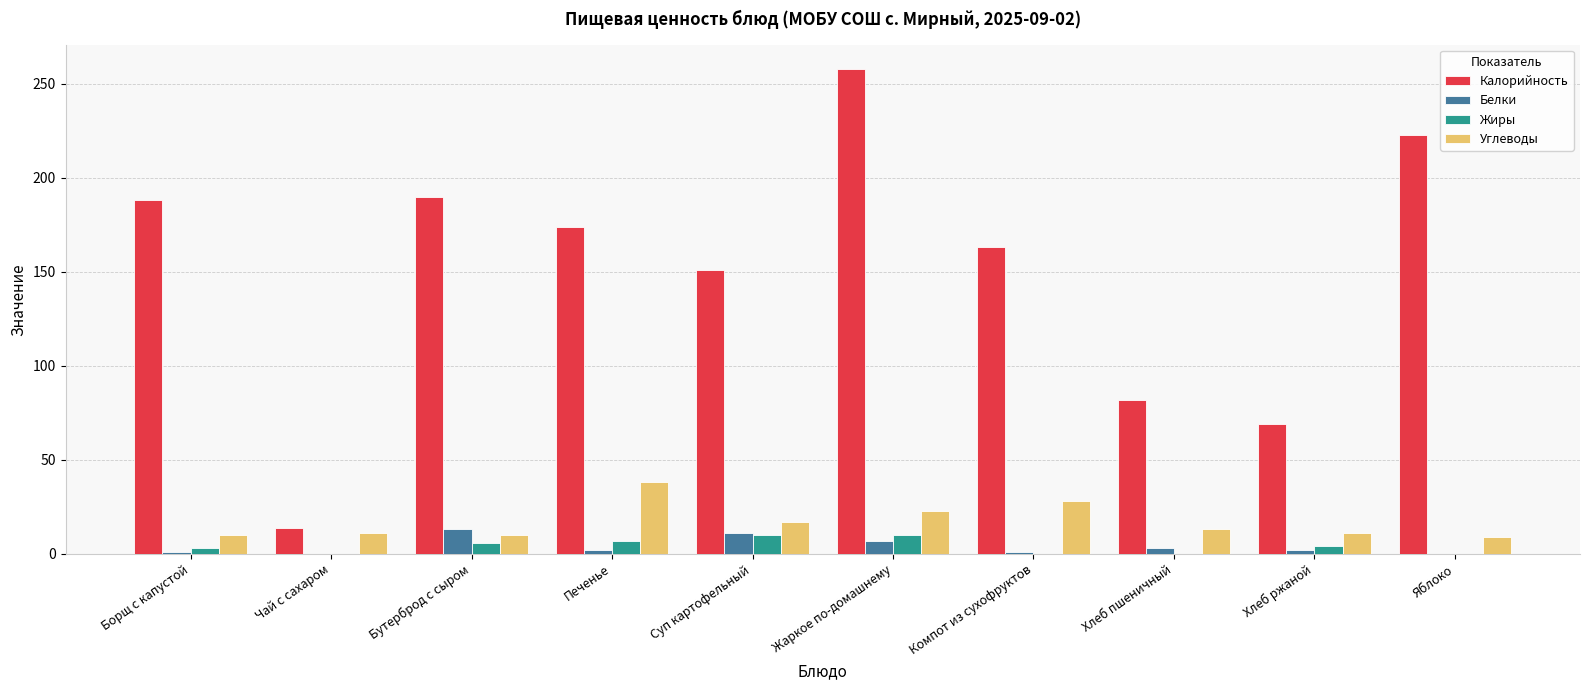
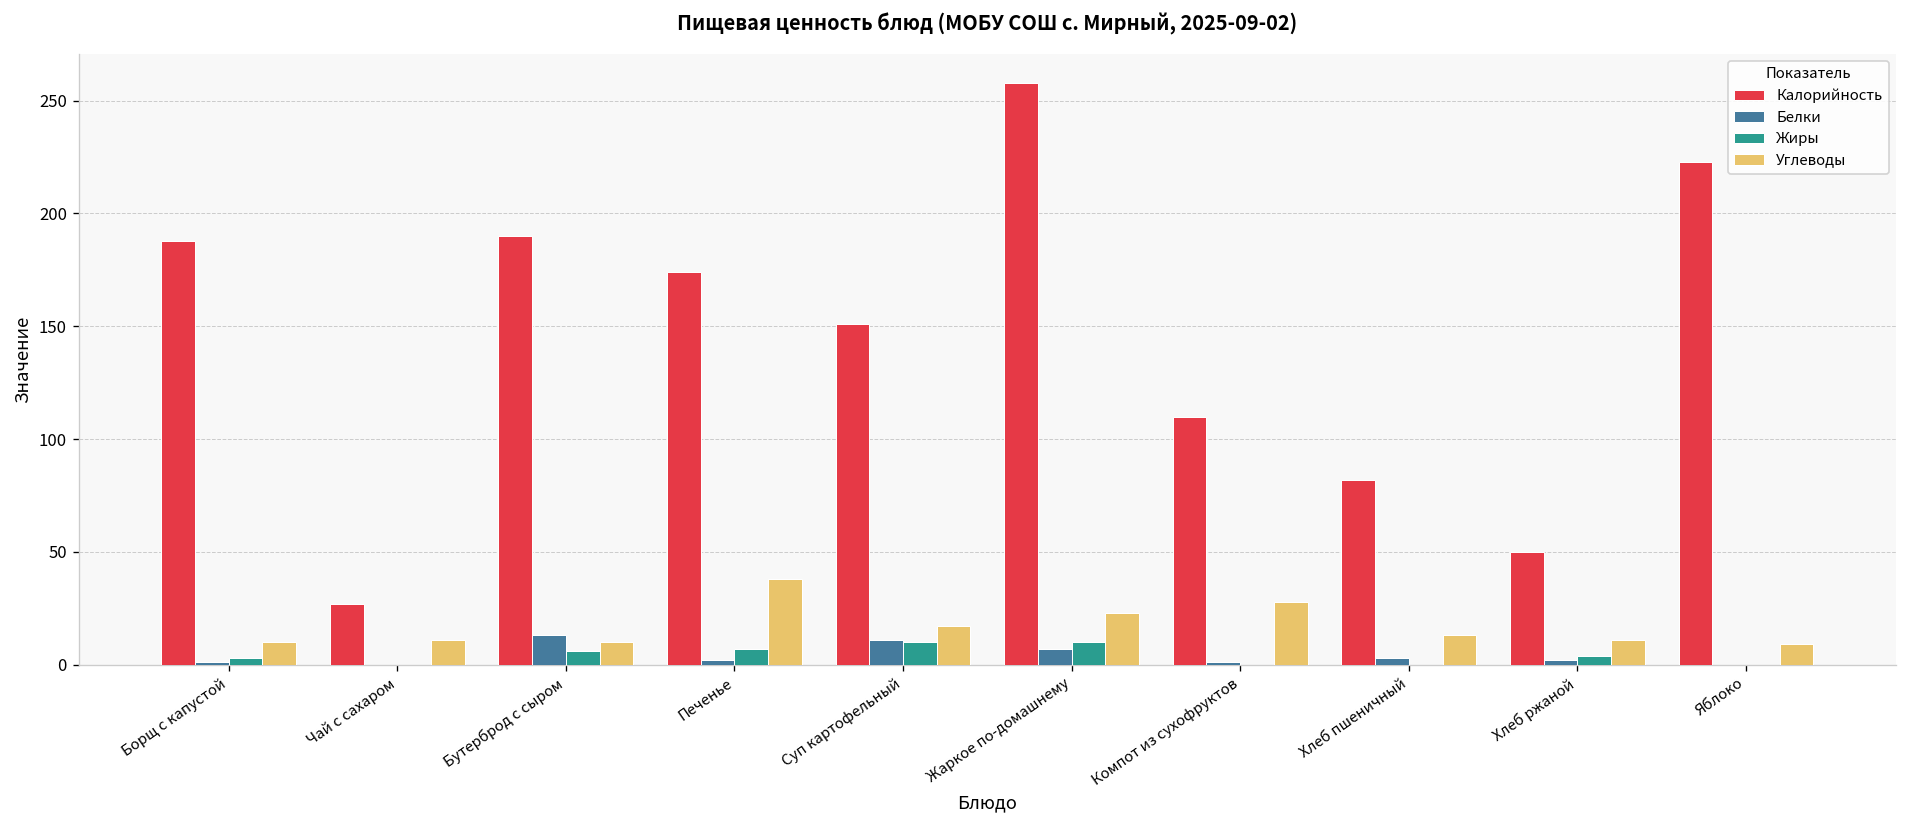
  {
    "Калорийность": {
      "Борщ с капустой": 188,
-     "Чай с сахаром": 14,
+     "Чай с сахаром": 27,
      "Бутерброд с сыром": 190,
      "Печенье": 174,
      "Суп картофельный": 151,
      "Жаркое по-домашнему": 258,
-     "Компот из сухофруктов": 163,
+     "Компот из сухофруктов": 110,
      "Хлеб пшеничный": 82,
-     "Хлеб ржаной": 69,
+     "Хлеб ржаной": 50,
      "Яблоко": 223
    },
    "Углеводы": {
      "Борщ с капустой": 10,
      "Чай с сахаром": 11,
      "Бутерброд с сыром": 10,
      "Печенье": 38,
      "Суп картофельный": 17,
      "Жаркое по-домашнему": 23,
      "Компот из сухофруктов": 28,
      "Хлеб пшеничный": 13,
      "Хлеб ржаной": 11,
      "Яблоко": 9
    }
  }
